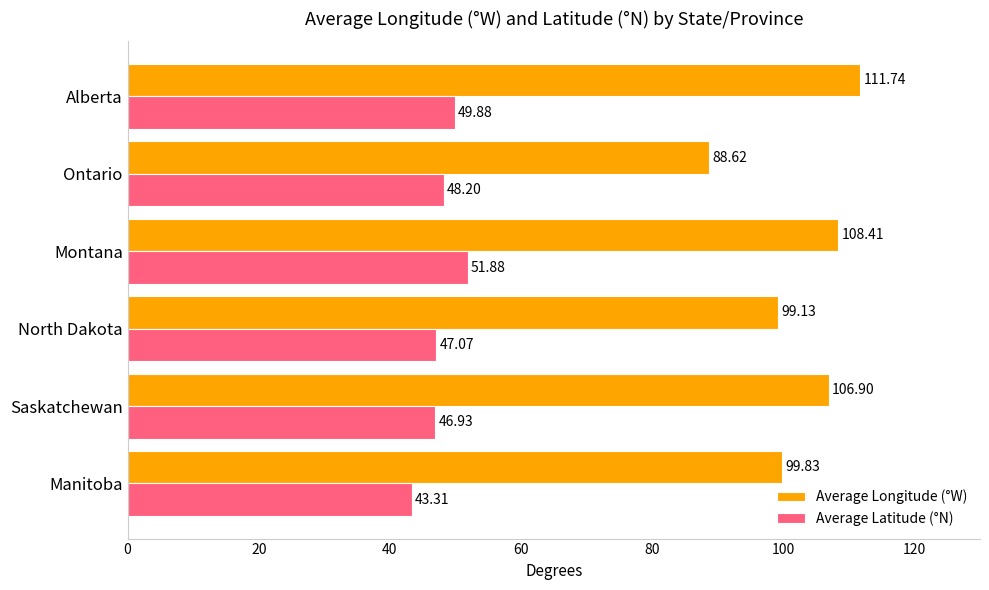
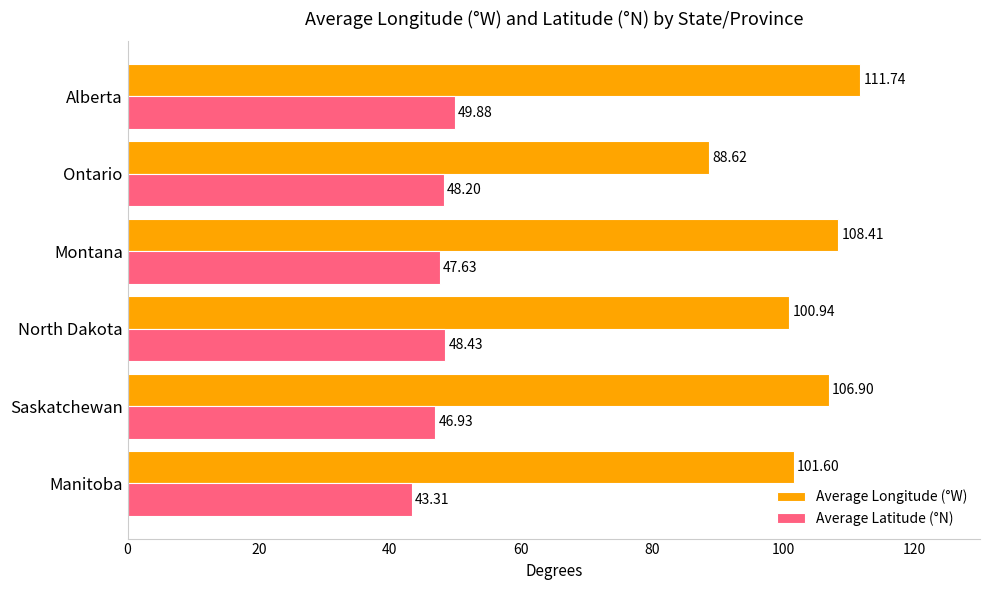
  {
    "Average Longitude (°W)": {
      "Alberta": 111.74,
      "Ontario": 88.62,
      "Montana": 108.41,
-     "North Dakota": 99.13,
+     "North Dakota": 100.94,
      "Saskatchewan": 106.90,
-     "Manitoba": 99.83
+     "Manitoba": 101.60
    },
    "Average Latitude (°N)": {
      "Alberta": 49.88,
      "Ontario": 48.20,
-     "Montana": 51.88,
-     "North Dakota": 47.07,
+     "Montana": 47.63,
+     "North Dakota": 48.43,
      "Saskatchewan": 46.93,
      "Manitoba": 43.31
    }
  }
